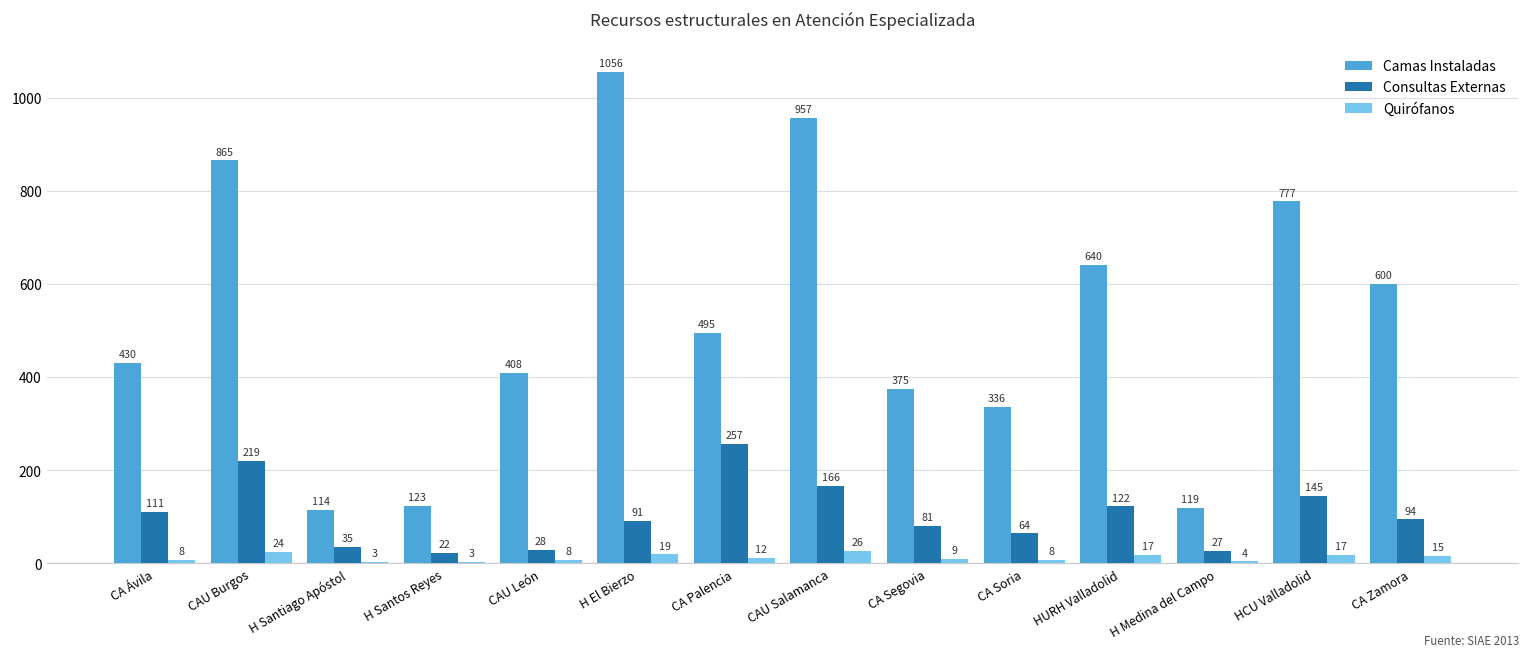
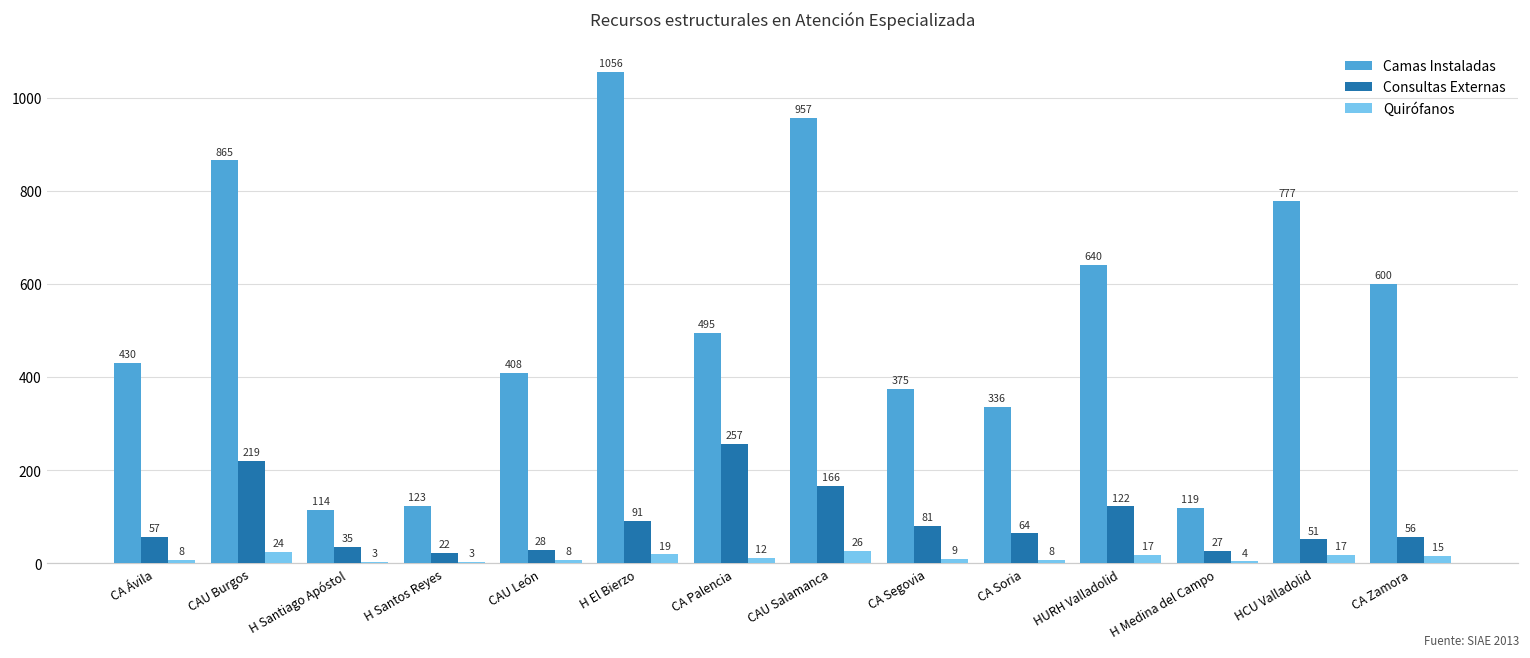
  {
    "Consultas Externas": {
-     "CA Ávila": 111,
+     "CA Ávila": 57,
      "CAU Burgos": 219,
      "H Santiago Apóstol": 35,
      "H Santos Reyes": 22,
      "CAU León": 28,
      "H El Bierzo": 91,
      "CA Palencia": 257,
      "CAU Salamanca": 166,
      "CA Segovia": 81,
      "CA Soria": 64,
      "HURH Valladolid": 122,
      "H Medina del Campo": 27,
-     "HCU Valladolid": 145,
-     "CA Zamora": 94
+     "HCU Valladolid": 51,
+     "CA Zamora": 56
    }
  }
